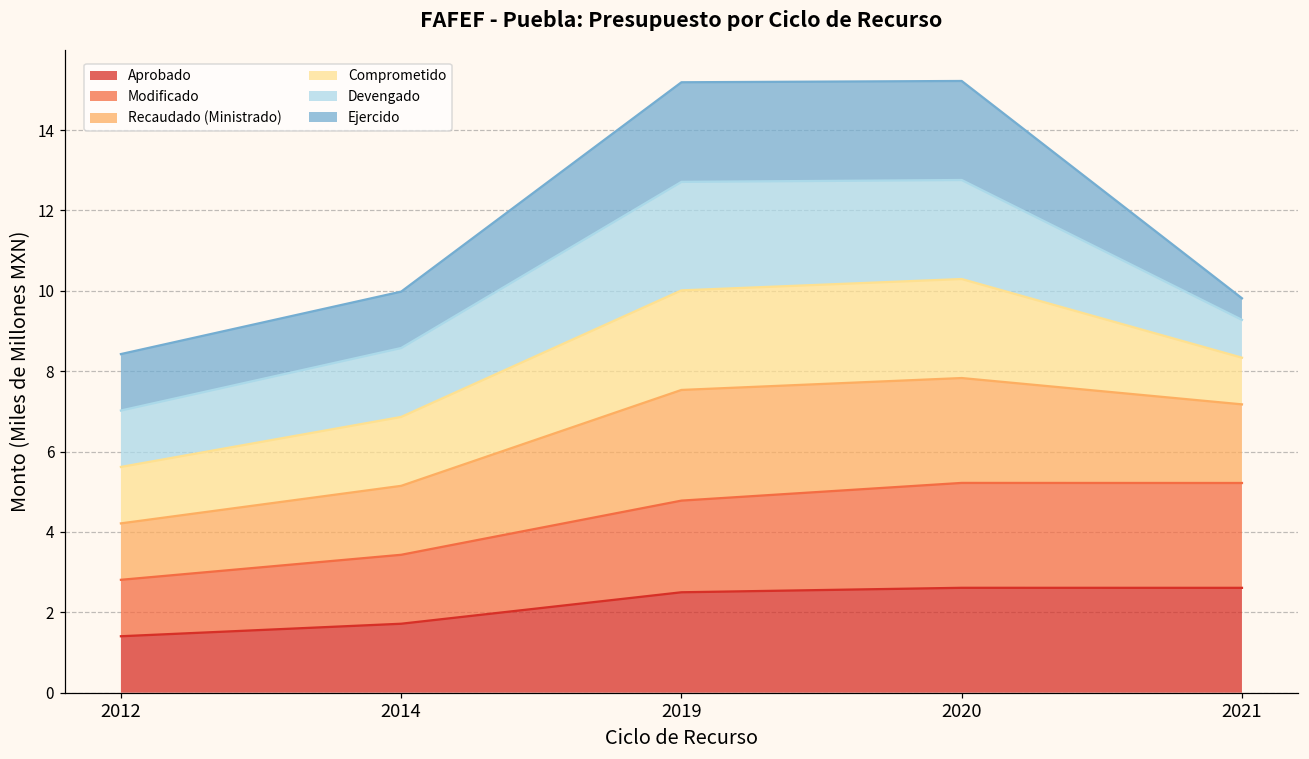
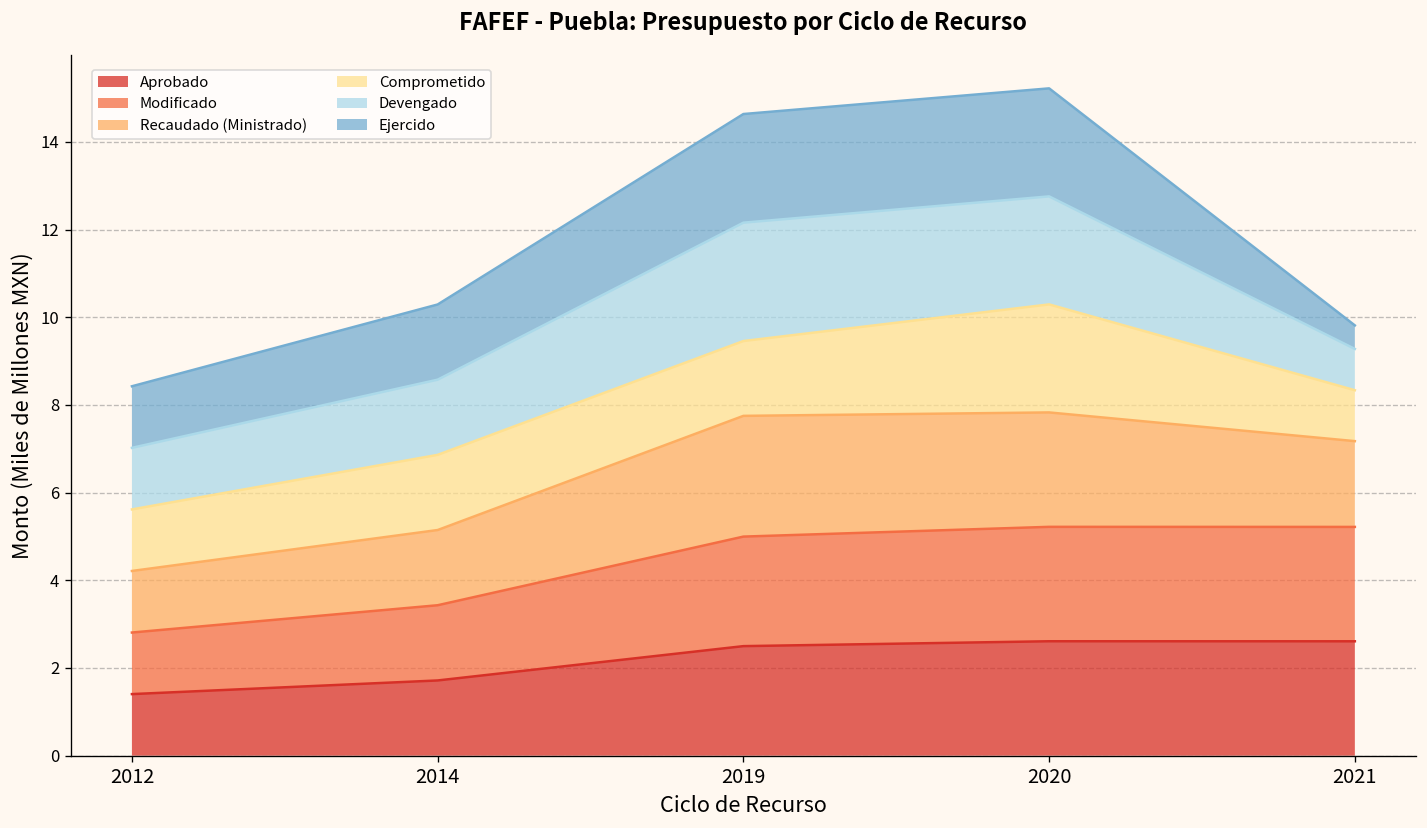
  {
    "Aprobado": {
      "2012": 1.4,
      "2014": 1.7,
      "2019": 2.5,
      "2020": 2.6,
      "2021": 2.6
    },
    "Modificado": {
      "2012": 1.4,
      "2014": 1.7,
-     "2019": 2.3,
+     "2019": 2.5,
      "2020": 2.6,
      "2021": 2.6
    },
    "Recaudado (Ministrado)": {
      "2012": 1.4,
      "2014": 1.7,
      "2019": 2.8,
      "2020": 2.6,
      "2021": 2.0
    },
    "Comprometido": {
      "2012": 1.4,
      "2014": 1.7,
-     "2019": 2.5,
+     "2019": 1.7,
      "2020": 2.5,
      "2021": 1.2
    },
    "Devengado": {
      "2012": 1.4,
      "2014": 1.7,
      "2019": 2.7,
      "2020": 2.5,
      "2021": 0.9
    },
    "Ejercido": {
      "2012": 1.4,
-     "2014": 1.4,
+     "2014": 1.7,
      "2019": 2.5,
      "2020": 2.5,
      "2021": 0.5
    }
  }
